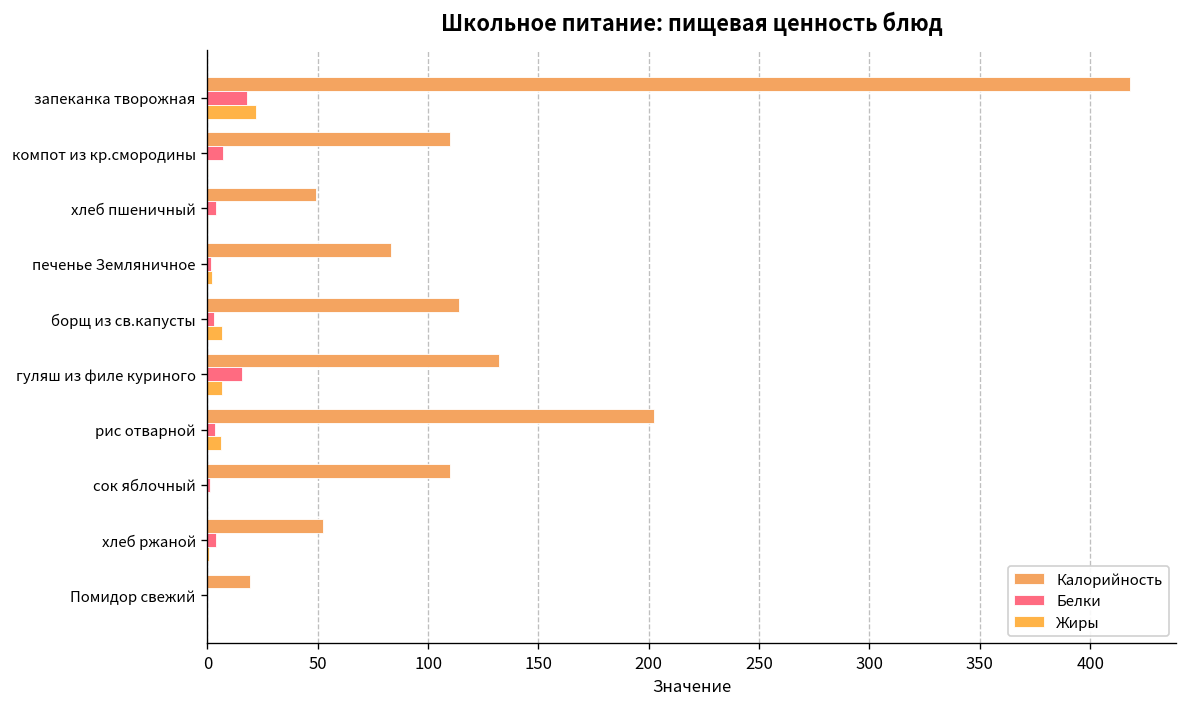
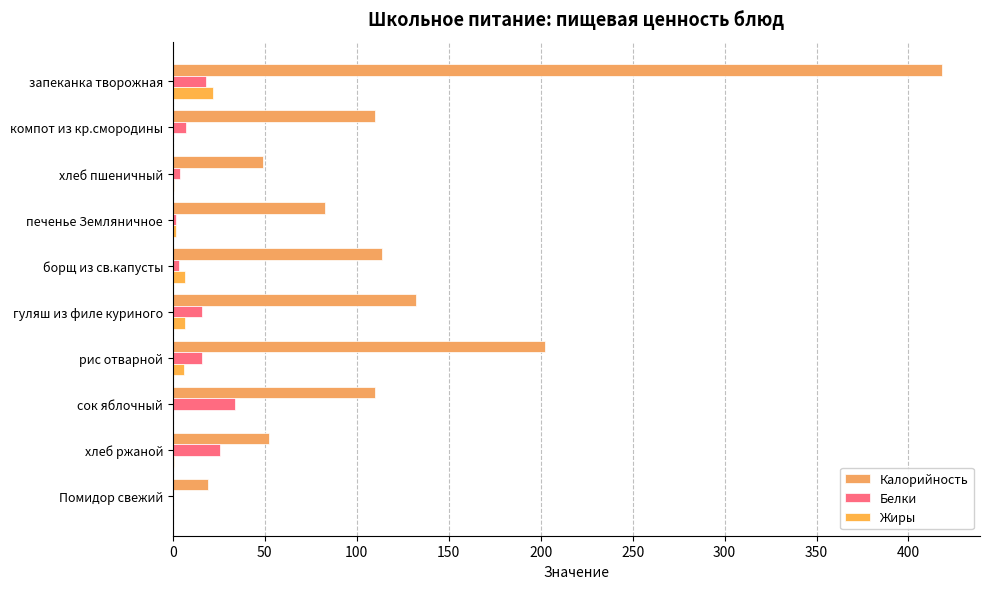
  {
    "Белки": {
      "запеканка творожная": 18,
      "компот из кр.смородины": 7,
      "хлеб пшеничный": 4,
      "печенье Земляничное": 2,
      "борщ из св.капусты": 3,
      "гуляш из филе куриного": 16,
-     "рис отварной": 4,
-     "сок яблочный": 1,
-     "хлеб ржаной": 4,
+     "рис отварной": 16,
+     "сок яблочный": 34,
+     "хлеб ржаной": 26,
      "Помидор свежий": 0
    }
  }
